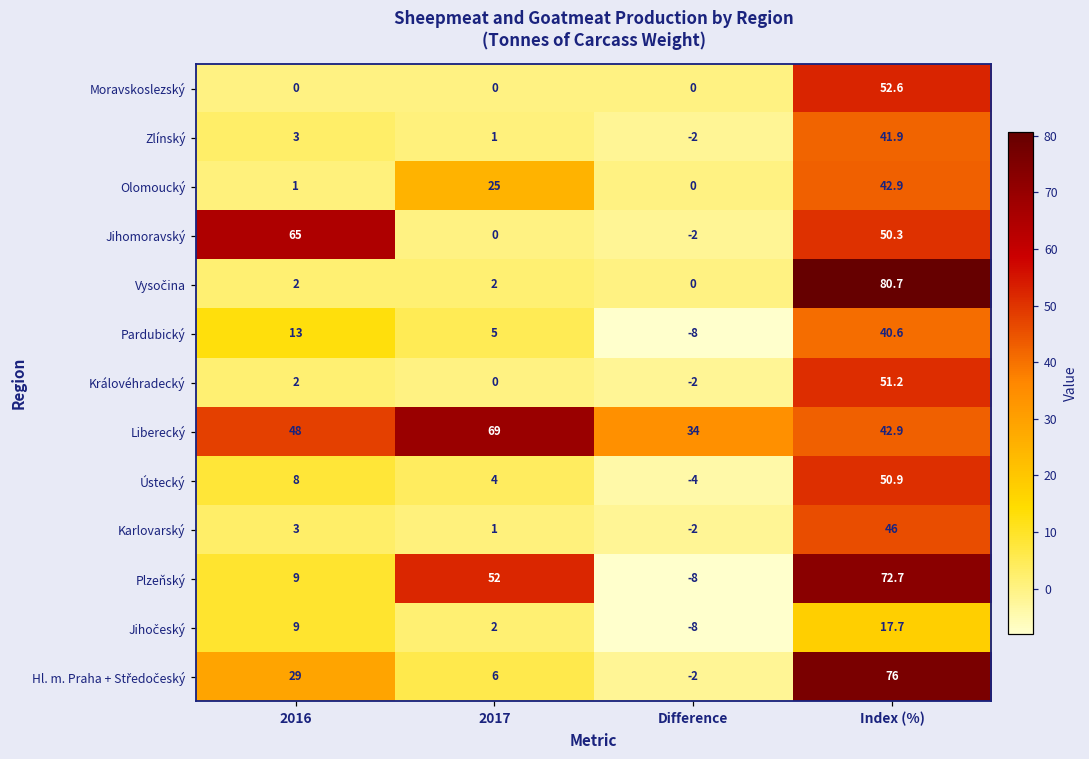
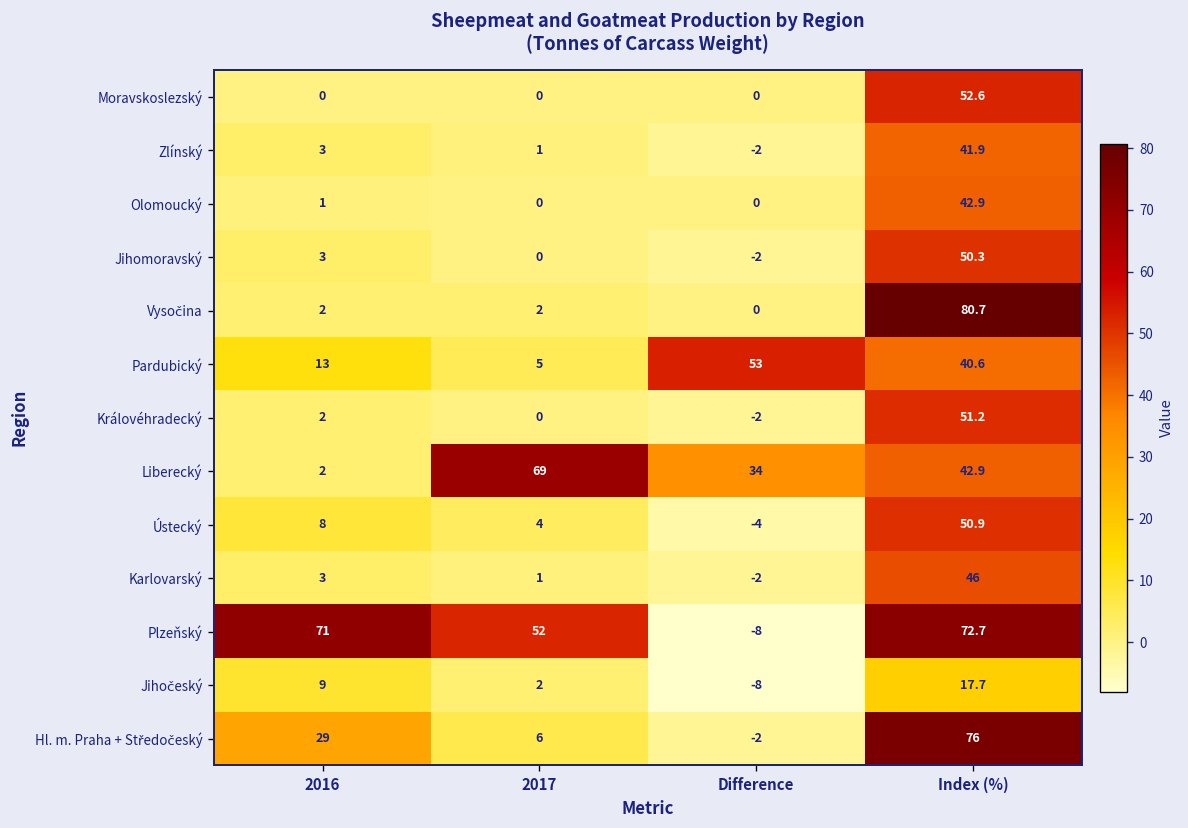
  {
    "Moravskoslezský": {
      "2016": 0,
      "2017": 0,
      "Difference": 0,
      "Index (%)": 52.6
    },
    "Zlínský": {
      "2016": 3,
      "2017": 1,
      "Difference": -2,
      "Index (%)": 41.9
    },
    "Olomoucký": {
      "2016": 1,
-     "2017": 25,
+     "2017": 0,
      "Difference": 0,
      "Index (%)": 42.9
    },
    "Jihomoravský": {
-     "2016": 65,
+     "2016": 3,
      "2017": 0,
      "Difference": -2,
      "Index (%)": 50.3
    },
    "Vysočina": {
      "2016": 2,
      "2017": 2,
      "Difference": 0,
      "Index (%)": 80.7
    },
    "Pardubický": {
      "2016": 13,
      "2017": 5,
-     "Difference": -8,
+     "Difference": 53,
      "Index (%)": 40.6
    },
    "Královéhradecký": {
      "2016": 2,
      "2017": 0,
      "Difference": -2,
      "Index (%)": 51.2
    },
    "Liberecký": {
-     "2016": 48,
+     "2016": 2,
      "2017": 69,
      "Difference": 34,
      "Index (%)": 42.9
    },
    "Ústecký": {
      "2016": 8,
      "2017": 4,
      "Difference": -4,
      "Index (%)": 50.9
    },
    "Karlovarský": {
      "2016": 3,
      "2017": 1,
      "Difference": -2,
      "Index (%)": 46
    },
    "Plzeňský": {
-     "2016": 9,
+     "2016": 71,
      "2017": 52,
      "Difference": -8,
      "Index (%)": 72.7
    },
    "Jihočeský": {
      "2016": 9,
      "2017": 2,
      "Difference": -8,
      "Index (%)": 17.7
    },
    "Hl. m. Praha + Středočeský": {
      "2016": 29,
      "2017": 6,
      "Difference": -2,
      "Index (%)": 76
    }
  }
